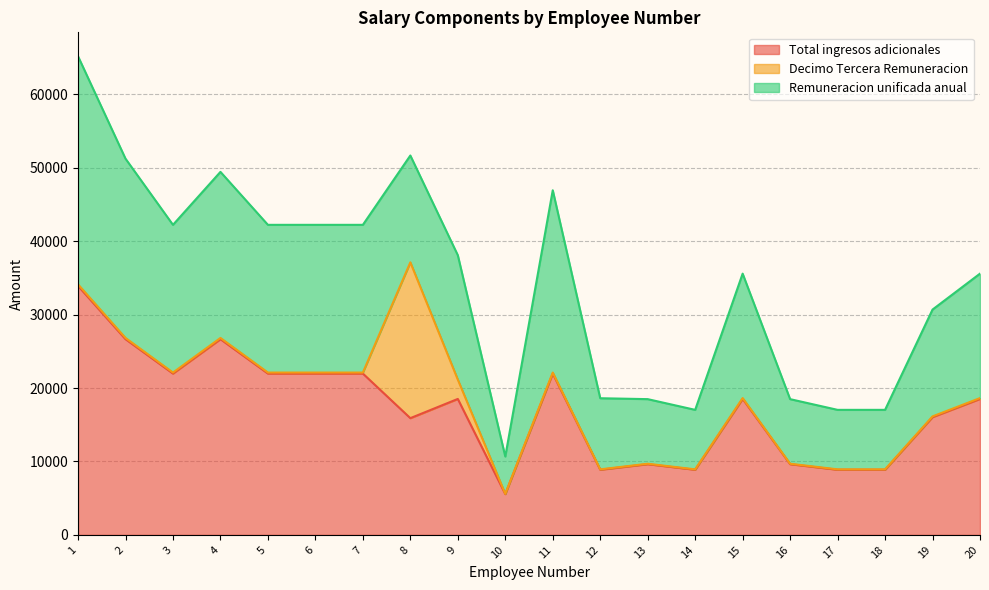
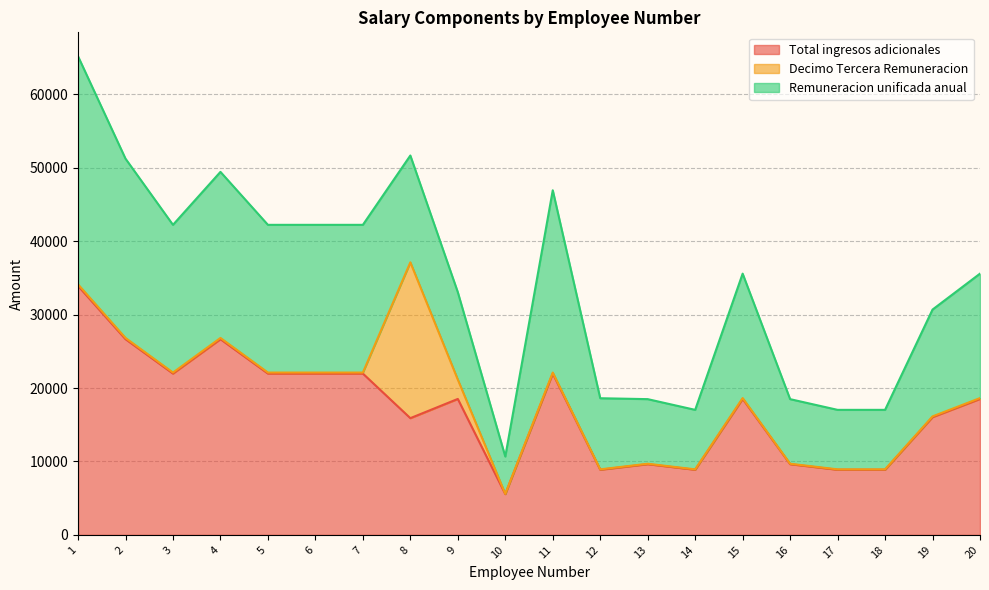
  {
    "Total ingresos adicionales": {
      "8": 16000,
      "9": 19000
    },
    "Decimo Tercera Remuneracion": {
      "8": 21000,
      "9": 3000
    },
    "Remuneracion unificada anual": {
      "1": 31000,
      "2": 24000,
      "3": 20000,
      "4": 23000,
      "5": 20000,
      "6": 20000,
      "7": 20000,
      "8": 15000,
-     "9": 17000,
+     "9": 12000,
      "10": 5000,
      "11": 25000,
      "12": 10000,
      "13": 9000,
      "14": 8000,
      "15": 17000,
      "16": 9000,
      "17": 8000,
      "18": 8000,
      "19": 15000,
      "20": 17000
    }
  }
